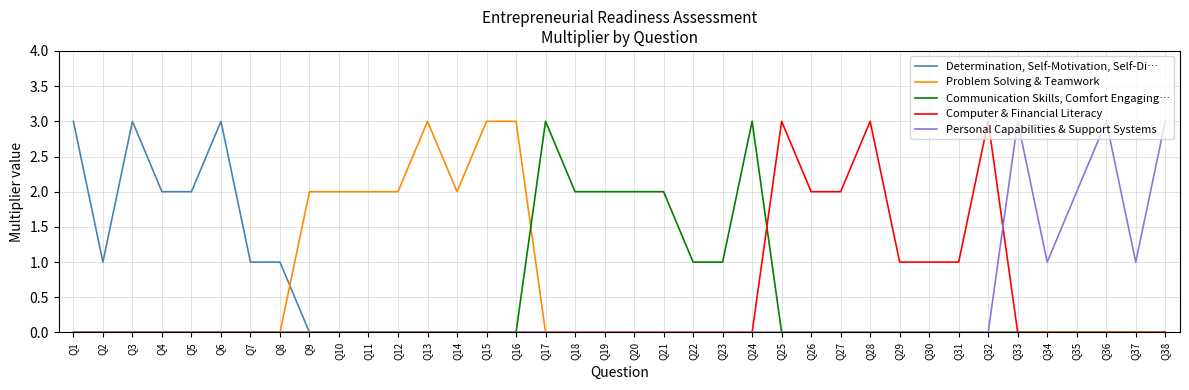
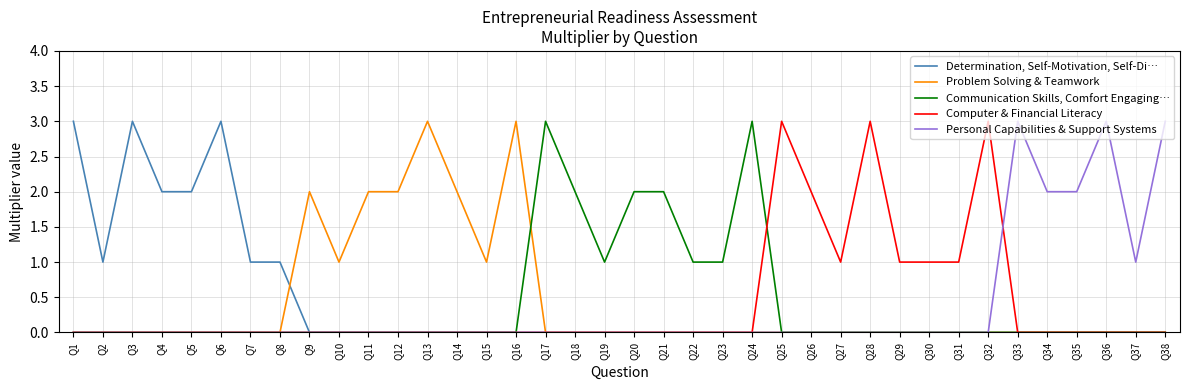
  {
    "Determination, Self-Motivation, Self-Di…": {
      "Q1": 3,
      "Q2": 1,
      "Q3": 3,
      "Q4": 2,
      "Q5": 2,
      "Q6": 3,
      "Q7": 1,
      "Q8": 1
    },
    "Problem Solving & Teamwork": {
      "Q9": 2,
-     "Q10": 2,
+     "Q10": 1,
      "Q11": 2,
      "Q12": 2,
      "Q13": 3,
      "Q14": 2,
-     "Q15": 3,
+     "Q15": 1,
      "Q16": 3
    },
    "Communication Skills, Comfort Engaging…": {
      "Q17": 3,
      "Q18": 2,
-     "Q19": 2,
+     "Q19": 1,
      "Q20": 2,
      "Q21": 2,
      "Q22": 1,
      "Q23": 1,
      "Q24": 3
    },
    "Computer & Financial Literacy": {
      "Q25": 3,
      "Q26": 2,
-     "Q27": 2,
+     "Q27": 1,
      "Q28": 3,
      "Q29": 1,
      "Q30": 1,
      "Q31": 1
    },
    "Personal Capabilities & Support Systems": {
-     "Q34": 1,
+     "Q34": 2,
      "Q35": 2,
      "Q37": 1
    }
  }
